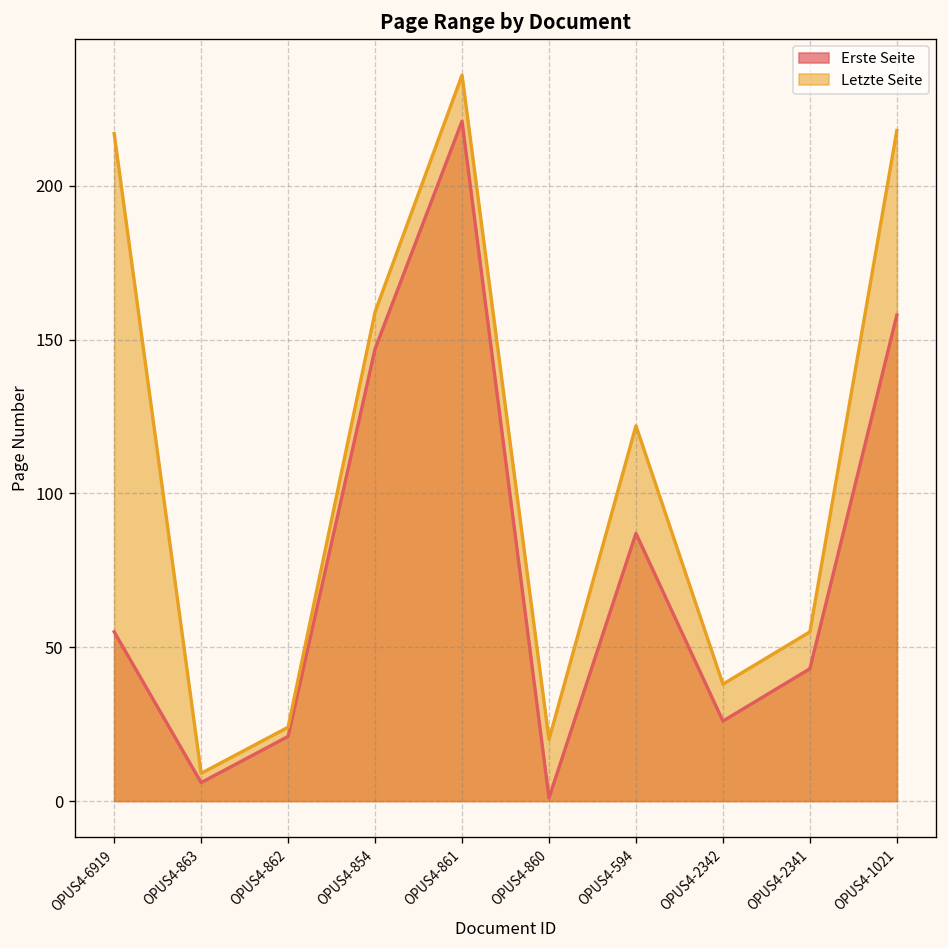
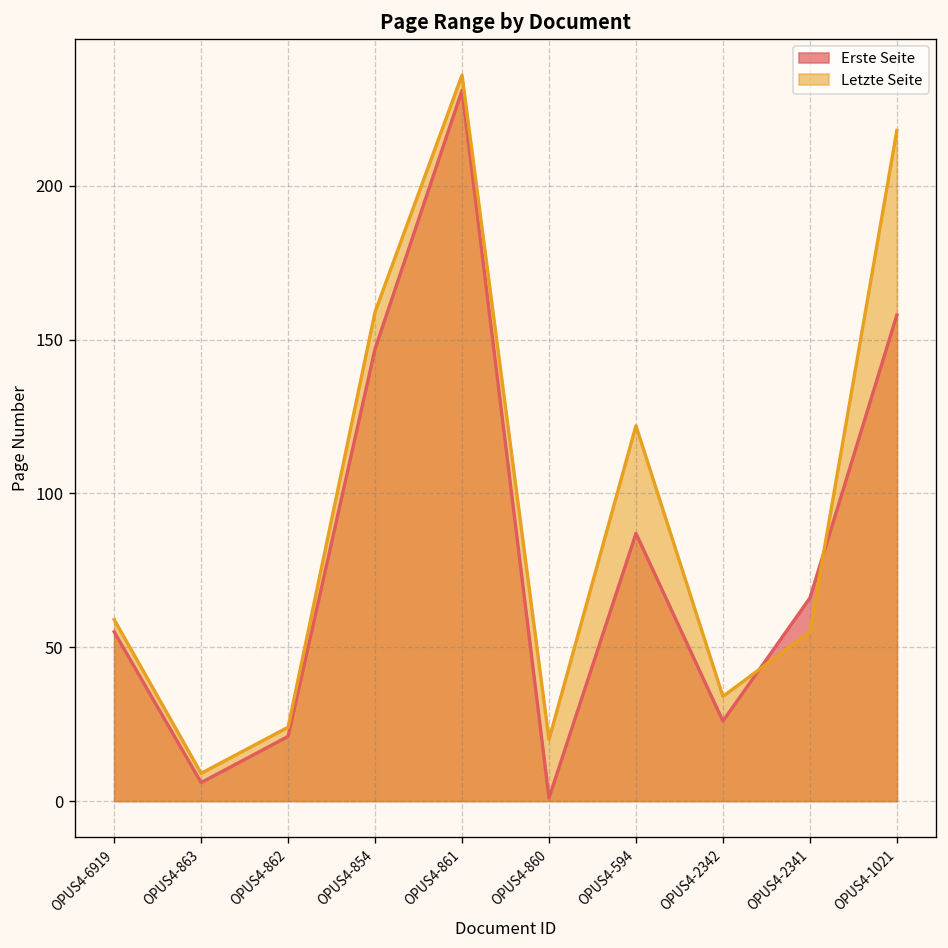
  {
    "Erste Seite": {
      "OPUS4-6919": 55,
      "OPUS4-863": 6,
      "OPUS4-862": 21,
      "OPUS4-854": 147,
-     "OPUS4-861": 221,
+     "OPUS4-861": 231,
      "OPUS4-860": 1,
      "OPUS4-594": 87,
      "OPUS4-2342": 26,
-     "OPUS4-2341": 43,
+     "OPUS4-2341": 66,
      "OPUS4-1021": 158
    },
    "Letzte Seite": {
-     "OPUS4-6919": 217,
+     "OPUS4-6919": 59,
      "OPUS4-863": 9,
      "OPUS4-862": 24,
      "OPUS4-854": 159,
      "OPUS4-861": 236,
      "OPUS4-860": 20,
      "OPUS4-594": 122,
-     "OPUS4-2342": 38,
+     "OPUS4-2342": 34,
      "OPUS4-2341": 55,
      "OPUS4-1021": 218
    }
  }
